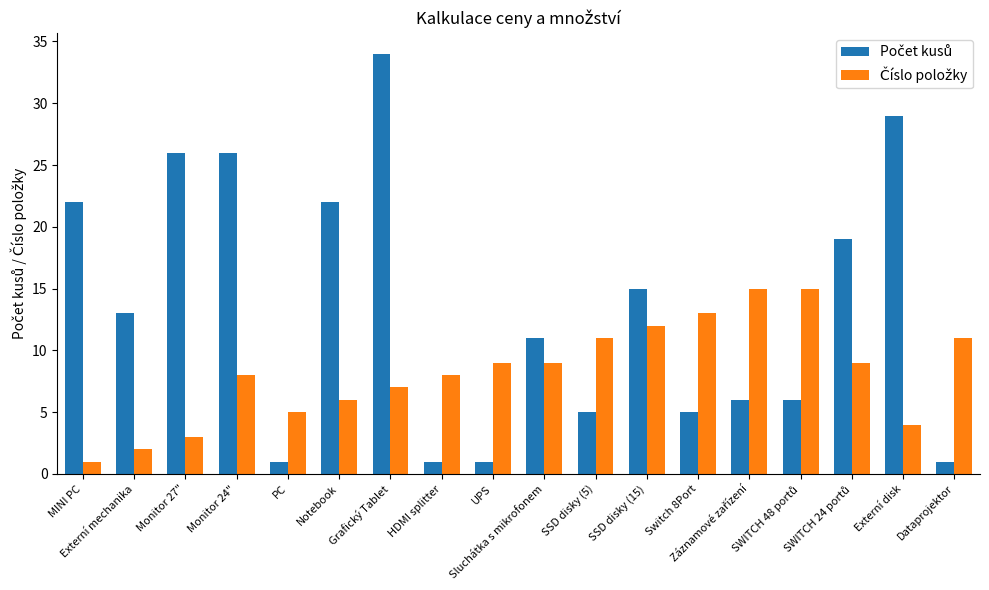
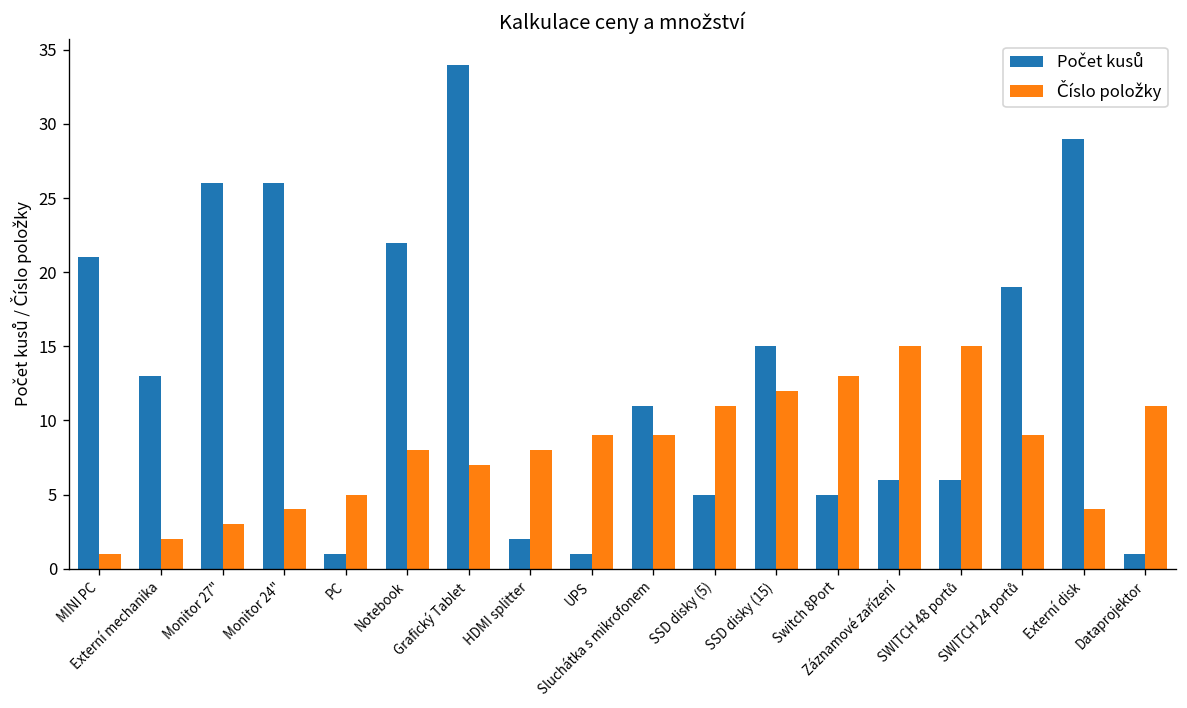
  {
    "Počet kusů": {
-     "MINI PC": 22,
+     "MINI PC": 21,
      "Externí mechanika": 13,
      "Monitor 27\"": 26,
      "Monitor 24\"": 26,
      "PC": 1,
      "Notebook": 22,
      "Grafický Tablet": 34,
-     "HDMI splitter": 1,
+     "HDMI splitter": 2,
      "UPS": 1,
      "Sluchátka s mikrofonem": 11,
      "SSD disky (5)": 5,
      "SSD disky (15)": 15,
      "Switch 8Port": 5,
      "Záznamové zařízení": 6,
      "SWITCH 48 portů": 6,
      "SWITCH 24 portů": 19,
      "Externí disk": 29,
      "Dataprojektor": 1
    },
    "Číslo položky": {
      "MINI PC": 1,
      "Externí mechanika": 2,
      "Monitor 27\"": 3,
-     "Monitor 24\"": 8,
+     "Monitor 24\"": 4,
      "PC": 5,
-     "Notebook": 6,
+     "Notebook": 8,
      "Grafický Tablet": 7,
      "HDMI splitter": 8,
      "UPS": 9,
      "Sluchátka s mikrofonem": 9,
      "SSD disky (5)": 11,
      "SSD disky (15)": 12,
      "Switch 8Port": 13,
      "Záznamové zařízení": 15,
      "SWITCH 48 portů": 15,
      "SWITCH 24 portů": 9,
      "Externí disk": 4,
      "Dataprojektor": 11
    }
  }
